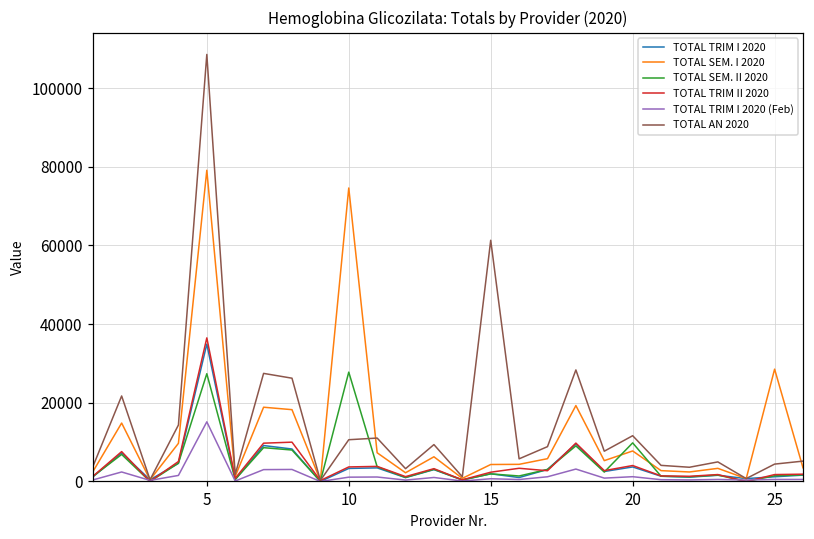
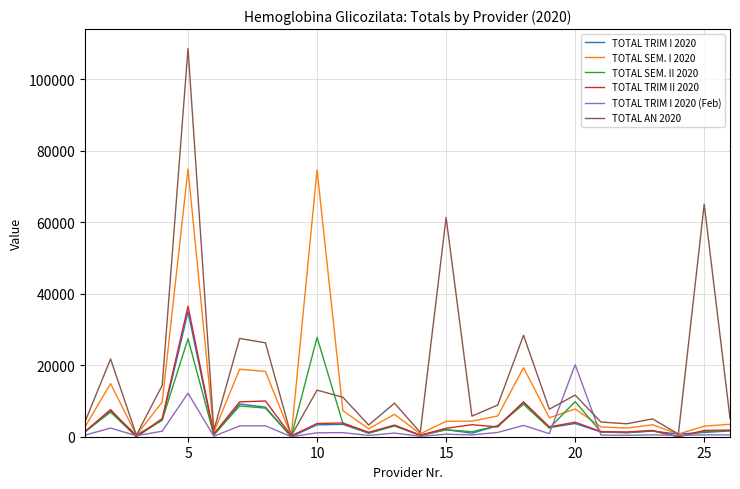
  {
    "TOTAL TRIM I 2020": {
      "5": 35000
    },
    "TOTAL SEM. I 2020": {
-     "5": 79000,
+     "5": 75000,
      "10": 75000,
      "15": 4000,
      "20": 8000,
-     "25": 29000
+     "25": 3000
    },
    "TOTAL SEM. II 2020": {
      "5": 27000,
      "10": 28000,
      "20": 10000
    },
    "TOTAL TRIM II 2020": {
      "5": 37000
    },
    "TOTAL TRIM I 2020 (Feb)": {
-     "5": 15000,
+     "5": 12000,
      "10": 1000,
      "15": 1000,
-     "20": 1000
+     "20": 20000
    },
    "TOTAL AN 2020": {
      "5": 109000,
-     "10": 11000,
+     "10": 13000,
      "15": 61000,
      "20": 12000,
-     "25": 4000
+     "25": 65000
    }
  }
